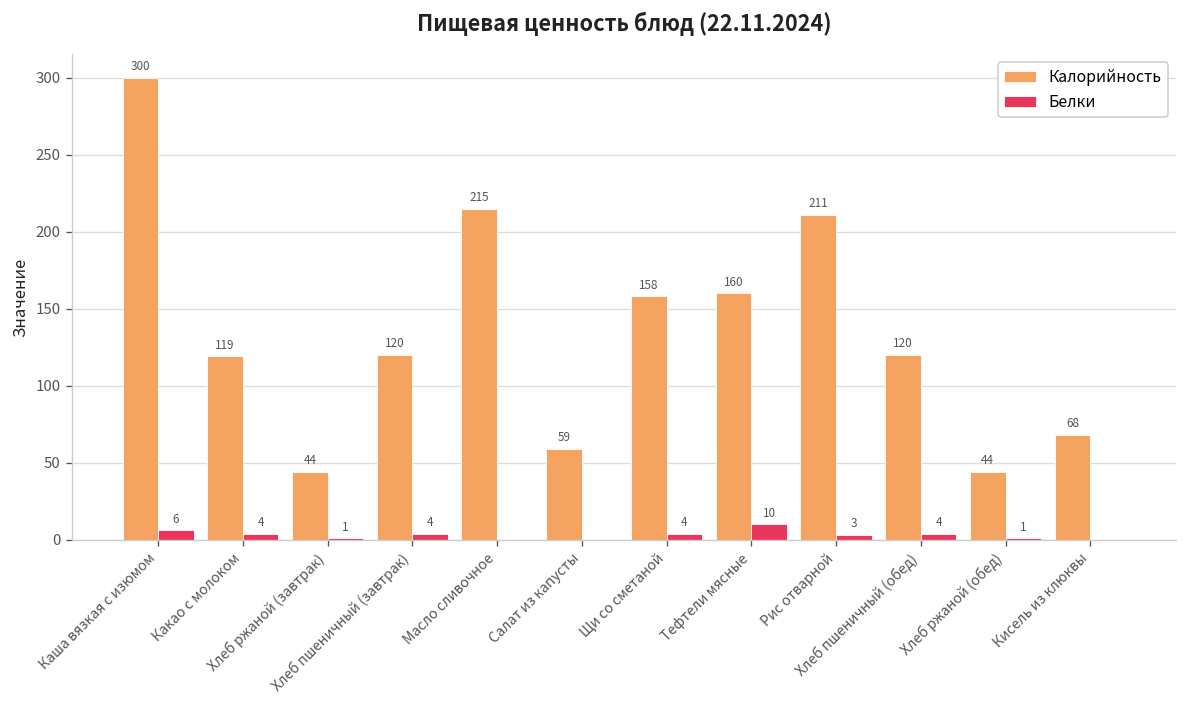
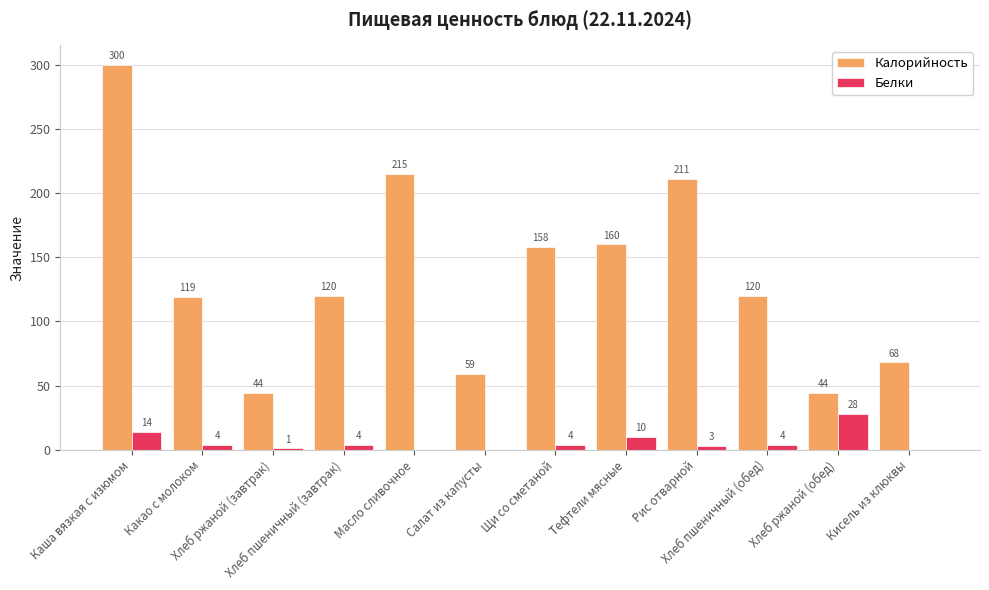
  {
    "Калорийность": {
      "Каша вязкая с изюмом": 300,
      "Какао с молоком": 119,
      "Хлеб ржаной (завтрак)": 44,
      "Хлеб пшеничный (завтрак)": 120,
      "Масло сливочное": 215,
      "Салат из капусты": 59,
      "Щи со сметаной": 158,
      "Тефтели мясные": 160,
      "Рис отварной": 211,
      "Хлеб пшеничный (обед)": 120,
      "Хлеб ржаной (обед)": 44,
      "Кисель из клюквы": 68
    },
    "Белки": {
-     "Каша вязкая с изюмом": 6,
+     "Каша вязкая с изюмом": 14,
      "Какао с молоком": 4,
      "Хлеб ржаной (завтрак)": 1,
      "Хлеб пшеничный (завтрак)": 4,
      "Щи со сметаной": 4,
      "Тефтели мясные": 10,
      "Рис отварной": 3,
      "Хлеб пшеничный (обед)": 4,
-     "Хлеб ржаной (обед)": 1
+     "Хлеб ржаной (обед)": 28
    }
  }
